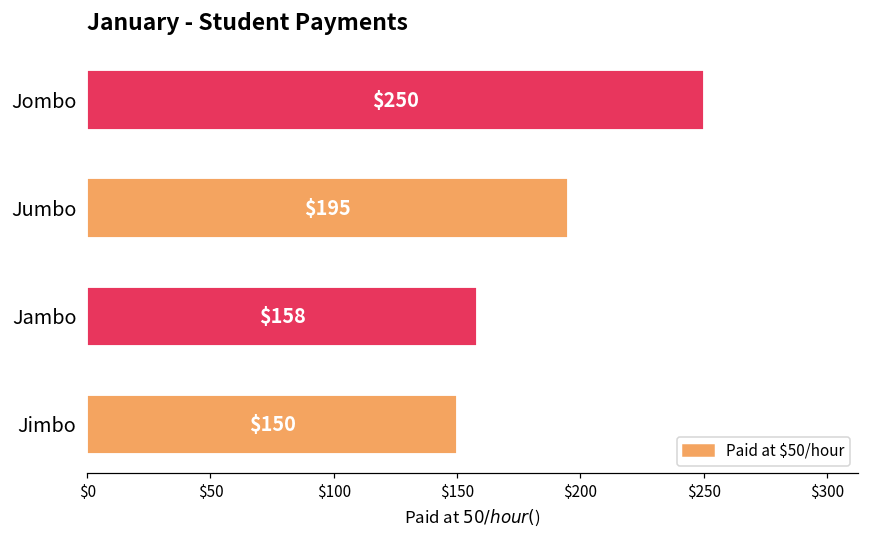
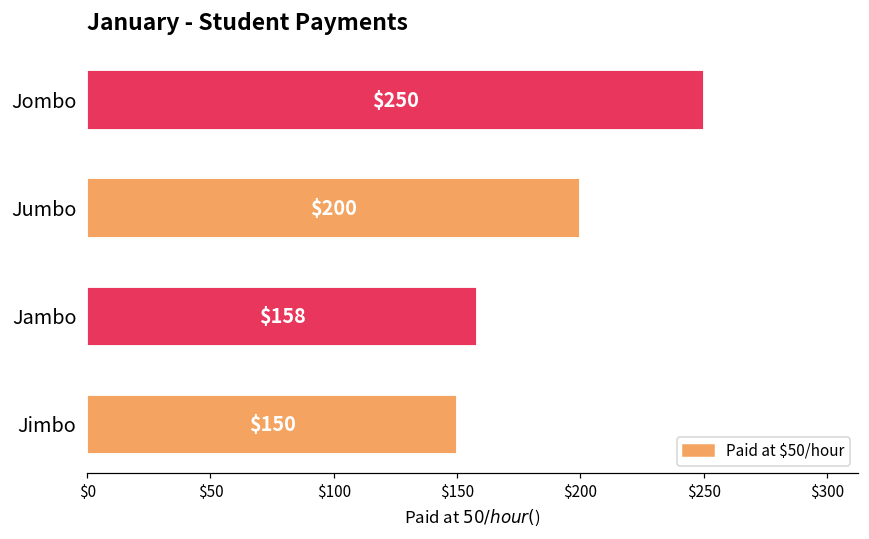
  {
    "Jombo": "$250",
-   "Jumbo": "$195",
+   "Jumbo": "$200",
    "Jambo": "$158",
    "Jimbo": "$150"
  }
